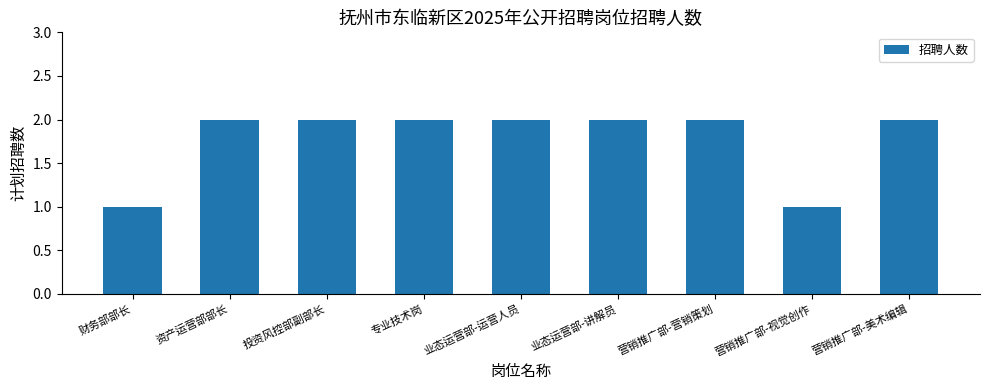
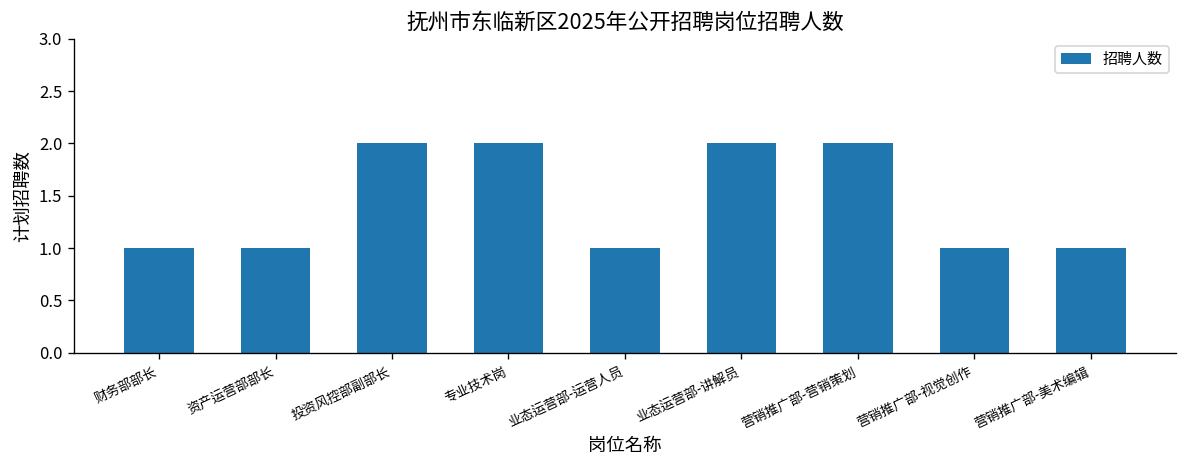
  {
    "财务部部长": 1,
-   "资产运营部部长": 2,
+   "资产运营部部长": 1,
    "投资风控部副部长": 2,
    "专业技术岗": 2,
-   "业态运营部-运营人员": 2,
+   "业态运营部-运营人员": 1,
    "业态运营部-讲解员": 2,
    "营销推广部-营销策划": 2,
    "营销推广部-视觉创作": 1,
-   "营销推广部-美术编辑": 2
+   "营销推广部-美术编辑": 1
  }
